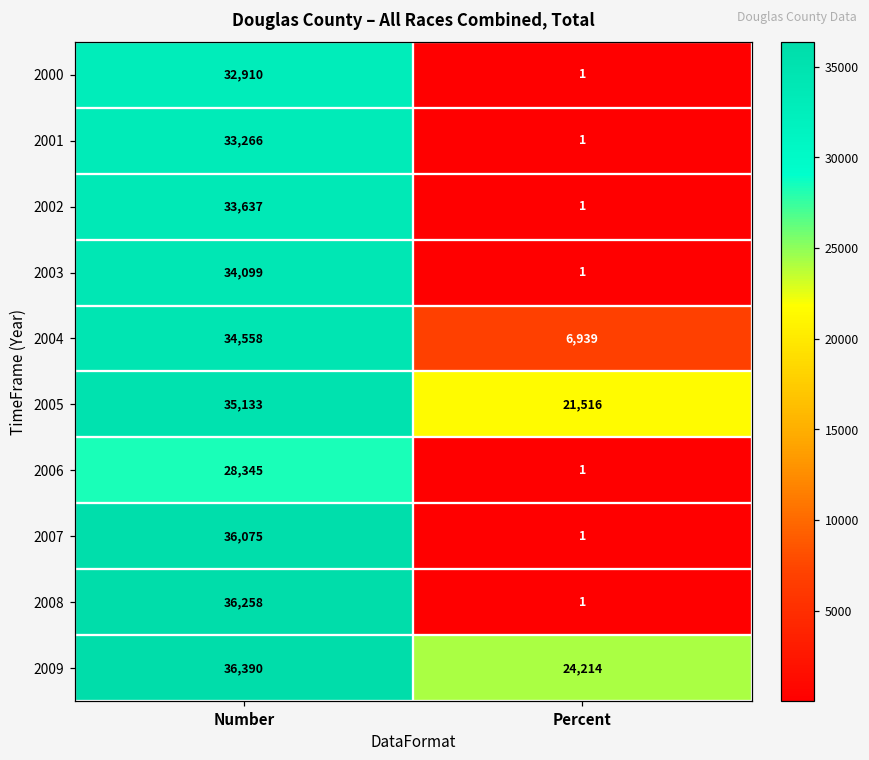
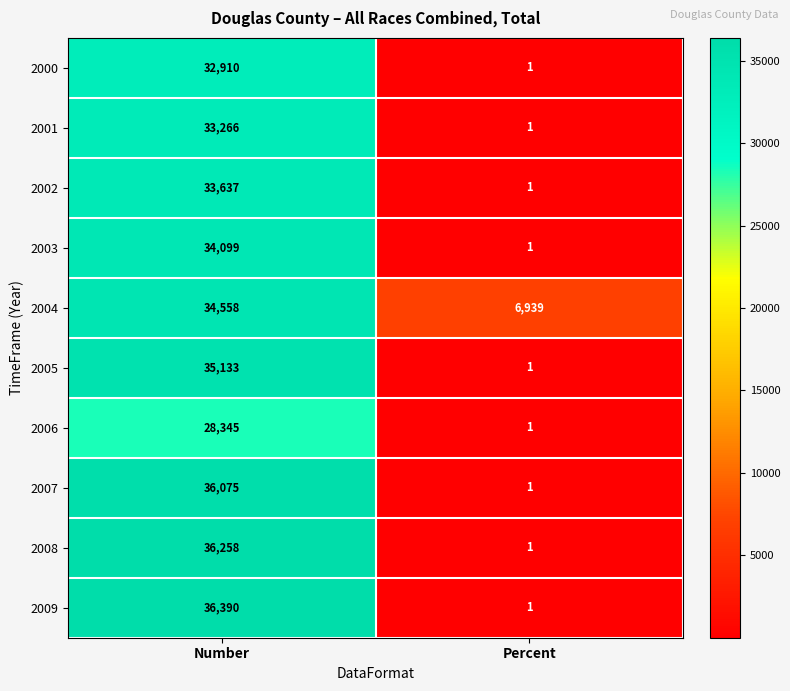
  {
    "2000": {
      "Number": "32,910",
      "Percent": "1"
    },
    "2001": {
      "Number": "33,266",
      "Percent": "1"
    },
    "2002": {
      "Number": "33,637",
      "Percent": "1"
    },
    "2003": {
      "Number": "34,099",
      "Percent": "1"
    },
    "2004": {
      "Number": "34,558",
      "Percent": "6,939"
    },
    "2005": {
      "Number": "35,133",
-     "Percent": "21,516"
+     "Percent": "1"
    },
    "2006": {
      "Number": "28,345",
      "Percent": "1"
    },
    "2007": {
      "Number": "36,075",
      "Percent": "1"
    },
    "2008": {
      "Number": "36,258",
      "Percent": "1"
    },
    "2009": {
      "Number": "36,390",
-     "Percent": "24,214"
+     "Percent": "1"
    }
  }
